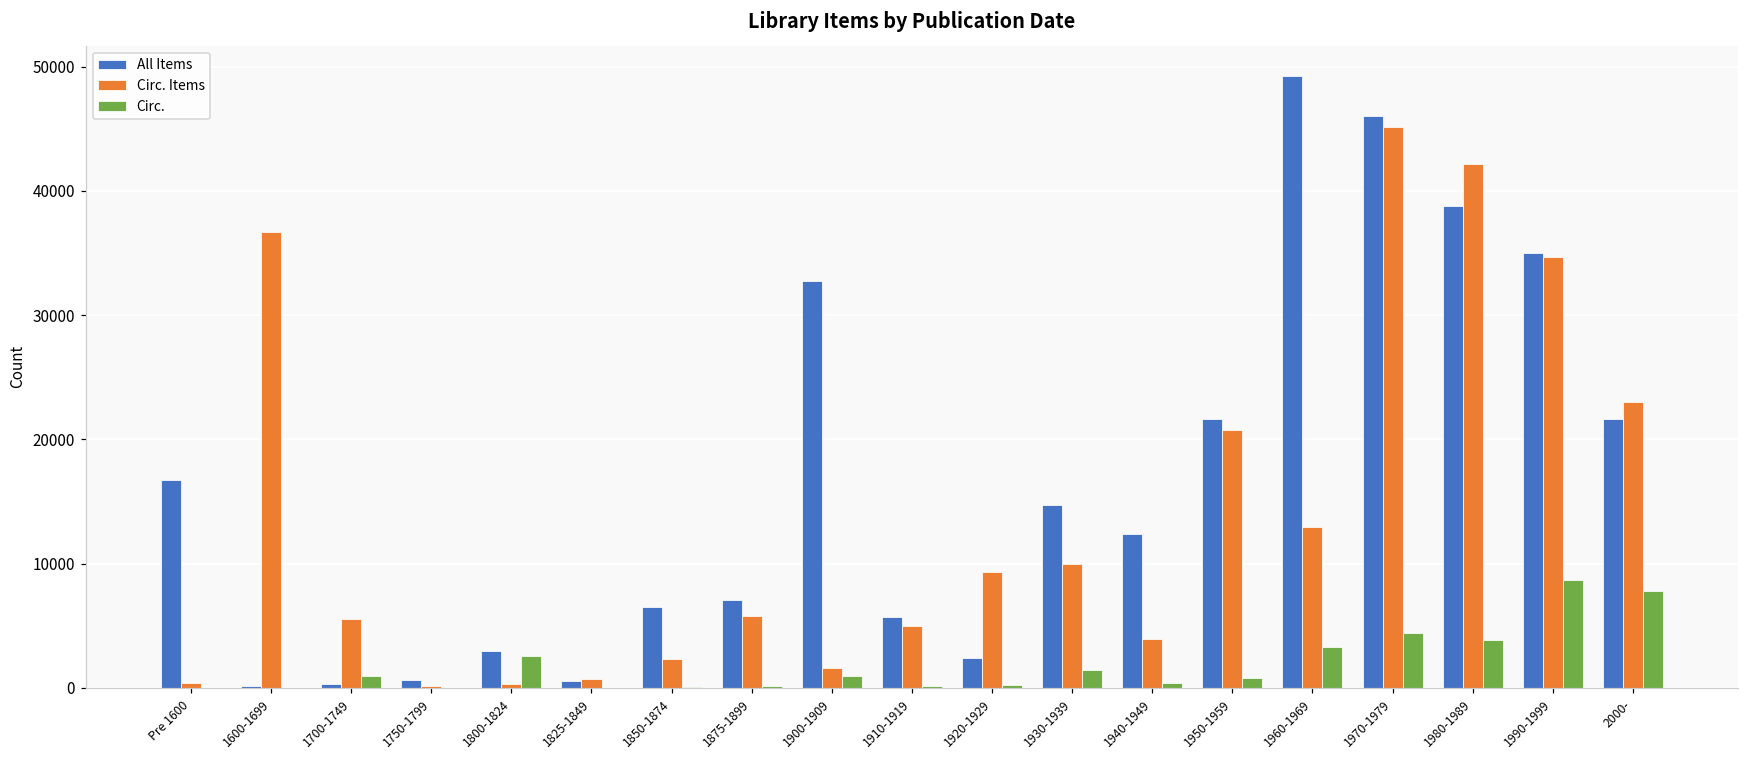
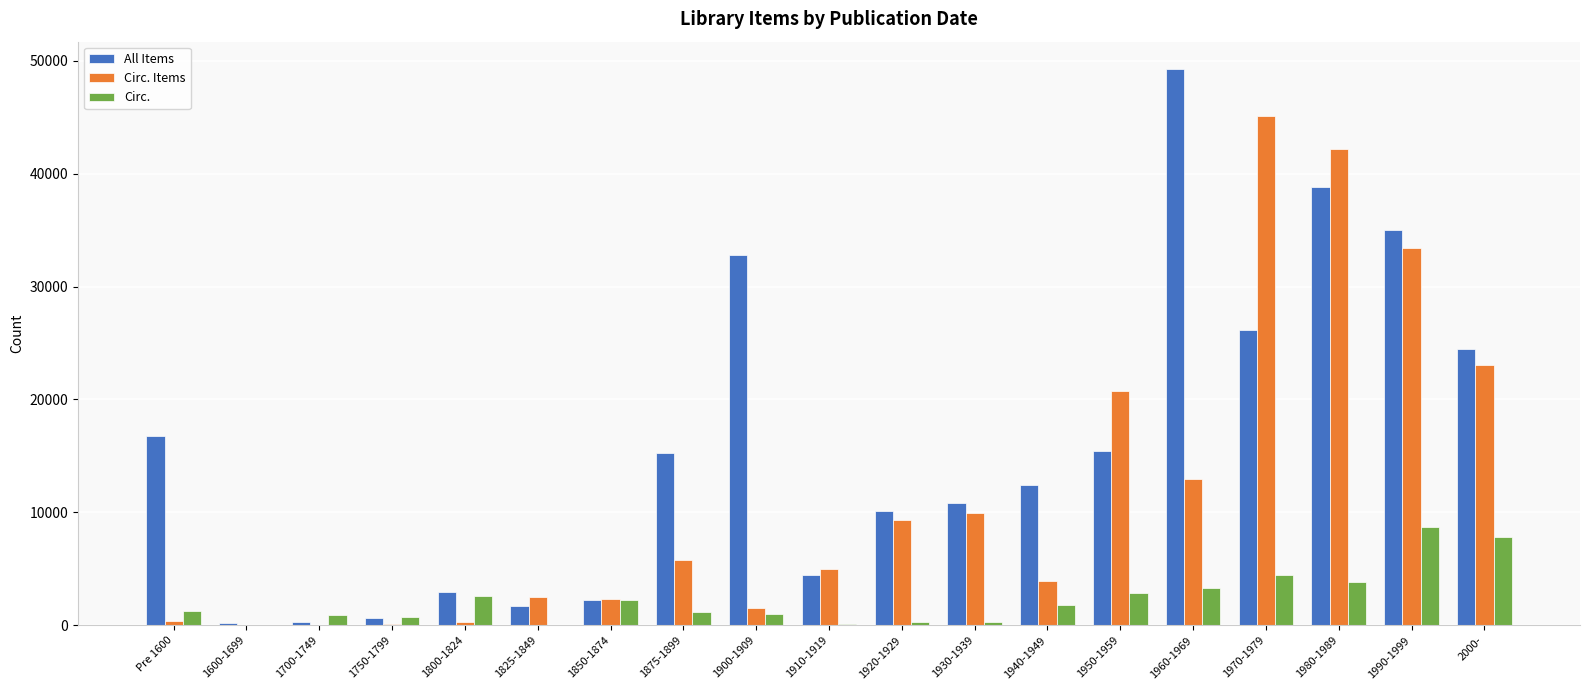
  {
    "All Items": {
      "Pre 1600": 16800,
      "1700-1749": 300,
      "1750-1799": 700,
      "1800-1824": 3000,
-     "1825-1849": 600,
-     "1850-1874": 6500,
-     "1875-1899": 7100,
+     "1825-1849": 1700,
+     "1850-1874": 2300,
+     "1875-1899": 15300,
      "1900-1909": 32700,
-     "1910-1919": 5700,
-     "1920-1929": 2400,
-     "1930-1939": 14700,
+     "1910-1919": 4400,
+     "1920-1929": 10100,
+     "1930-1939": 10900,
      "1940-1949": 12400,
-     "1950-1959": 21600,
+     "1950-1959": 15500,
      "1960-1969": 49200,
-     "1970-1979": 46000,
+     "1970-1979": 26200,
      "1980-1989": 38800,
      "1990-1999": 35000,
-     "2000-": 21600
+     "2000-": 24500
    },
    "Circ. Items": {
      "Pre 1600": 400,
-     "1600-1699": 36700,
-     "1700-1749": 5500,
+     "1600-1699": 100,
+     "1700-1749": 100,
      "1800-1824": 300,
-     "1825-1849": 700,
+     "1825-1849": 2500,
      "1850-1874": 2300,
      "1875-1899": 5800,
      "1900-1909": 1600,
      "1910-1919": 5000,
      "1920-1929": 9300,
      "1930-1939": 9900,
      "1940-1949": 3900,
      "1950-1959": 20700,
      "1960-1969": 12900,
      "1970-1979": 45100,
      "1980-1989": 42200,
-     "1990-1999": 34700,
+     "1990-1999": 33400,
      "2000-": 23000
    },
    "Circ.": {
-     "Pre 1600": 0,
+     "Pre 1600": 1200,
      "1700-1749": 900,
-     "1750-1799": 0,
+     "1750-1799": 800,
      "1800-1824": 2600,
-     "1850-1874": 100,
-     "1875-1899": 200,
+     "1850-1874": 2200,
+     "1875-1899": 1200,
      "1900-1909": 1000,
      "1920-1929": 300,
-     "1930-1939": 1500,
-     "1940-1949": 400,
-     "1950-1959": 800,
+     "1930-1939": 300,
+     "1940-1949": 1800,
+     "1950-1959": 2900,
      "1960-1969": 3300,
      "1970-1979": 4400,
      "1980-1989": 3900,
      "1990-1999": 8700,
      "2000-": 7800
    }
  }
